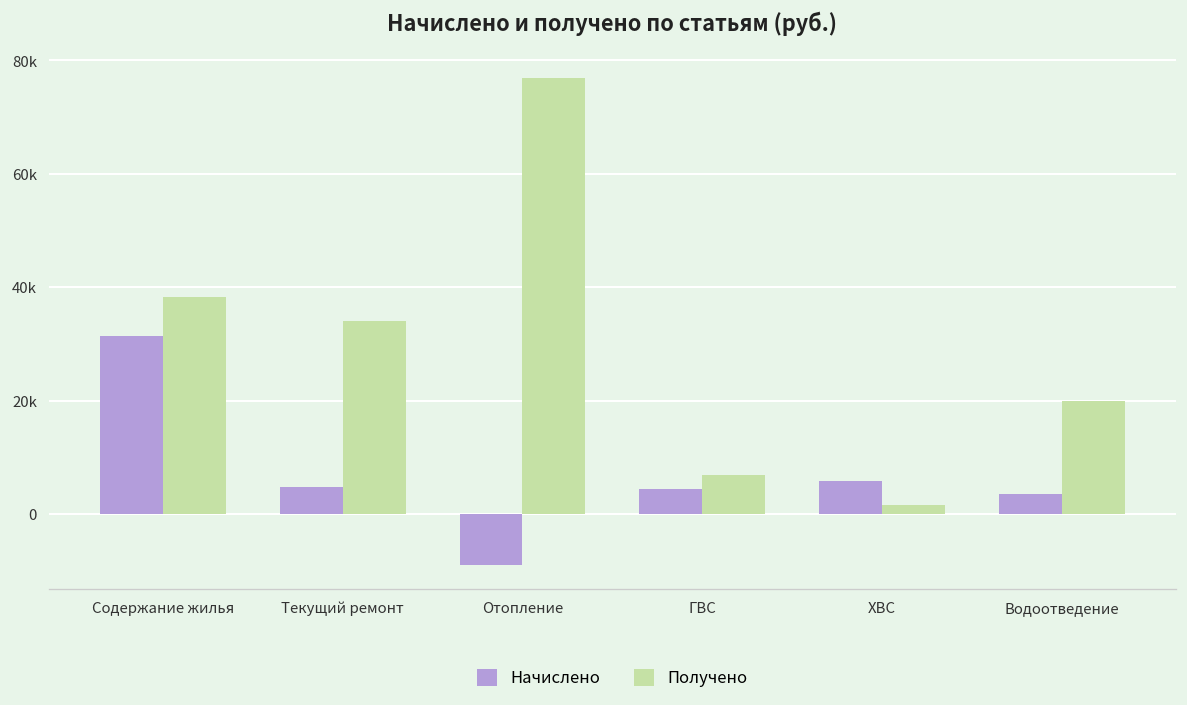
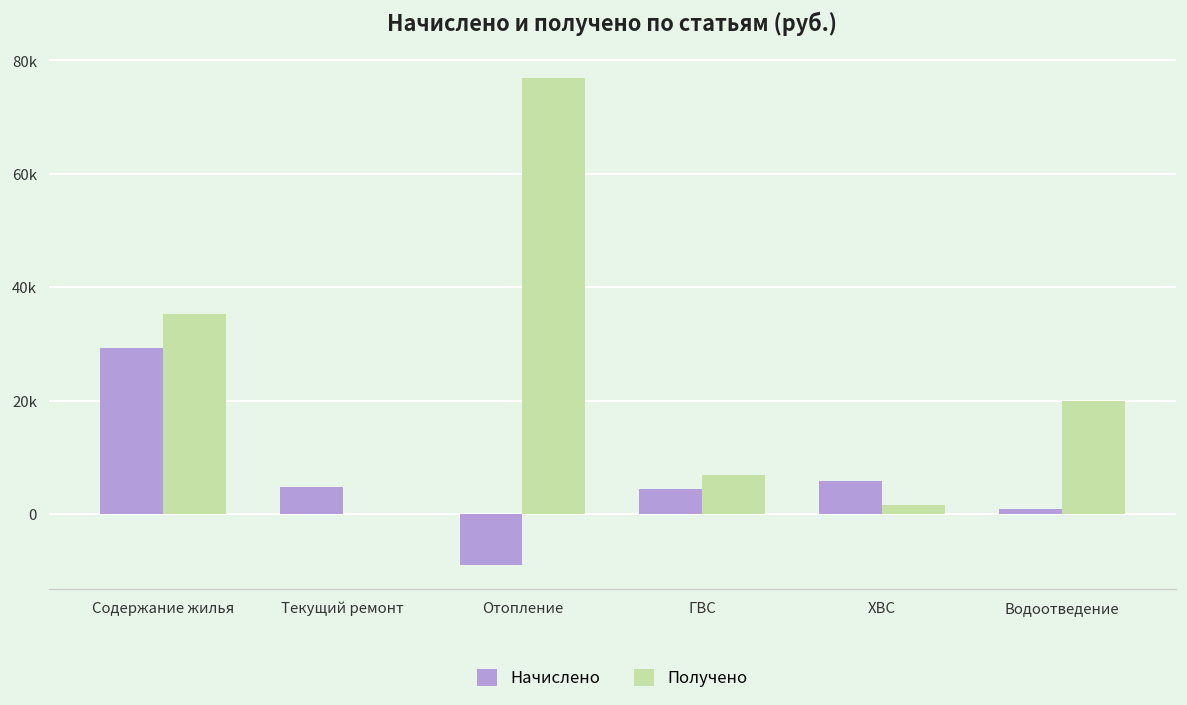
  {
    "Начислено": {
-     "Содержание жилья": 31000,
+     "Содержание жилья": 29000,
      "Текущий ремонт": 5000,
      "Отопление": -9000,
      "ГВС": 4000,
      "ХВС": 6000,
-     "Водоотведение": 4000
+     "Водоотведение": 1000
    },
    "Получено": {
-     "Содержание жилья": 38000,
-     "Текущий ремонт": 34000,
+     "Содержание жилья": 35000,
+     "Текущий ремонт": 0,
      "Отопление": 77000,
      "ГВС": 7000,
      "ХВС": 2000,
      "Водоотведение": 20000
    }
  }
